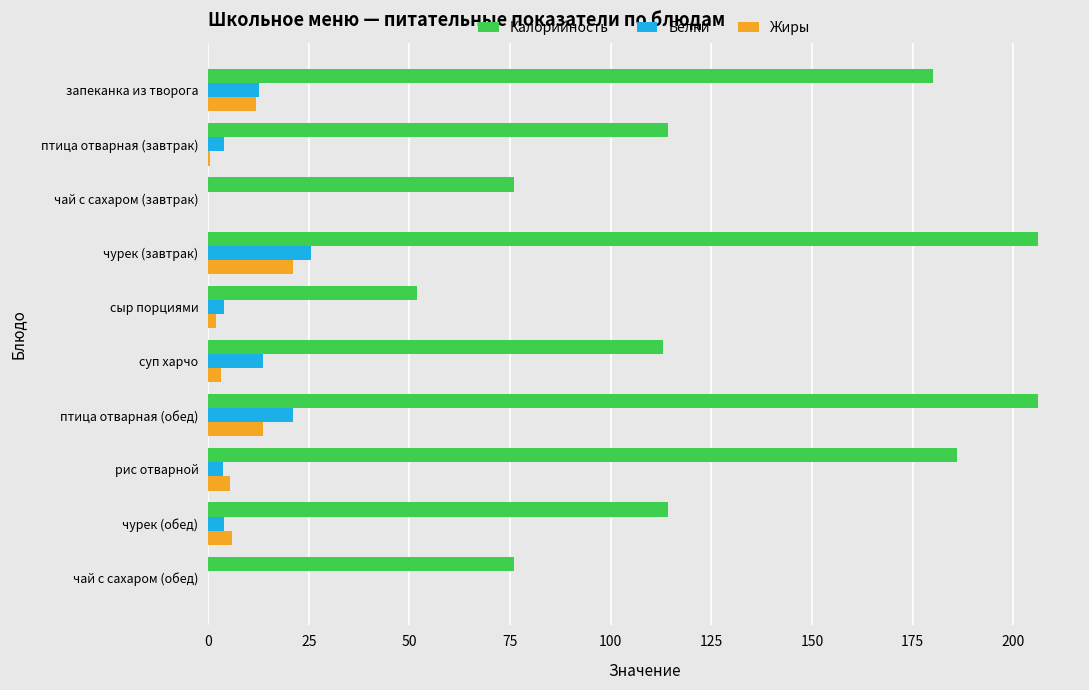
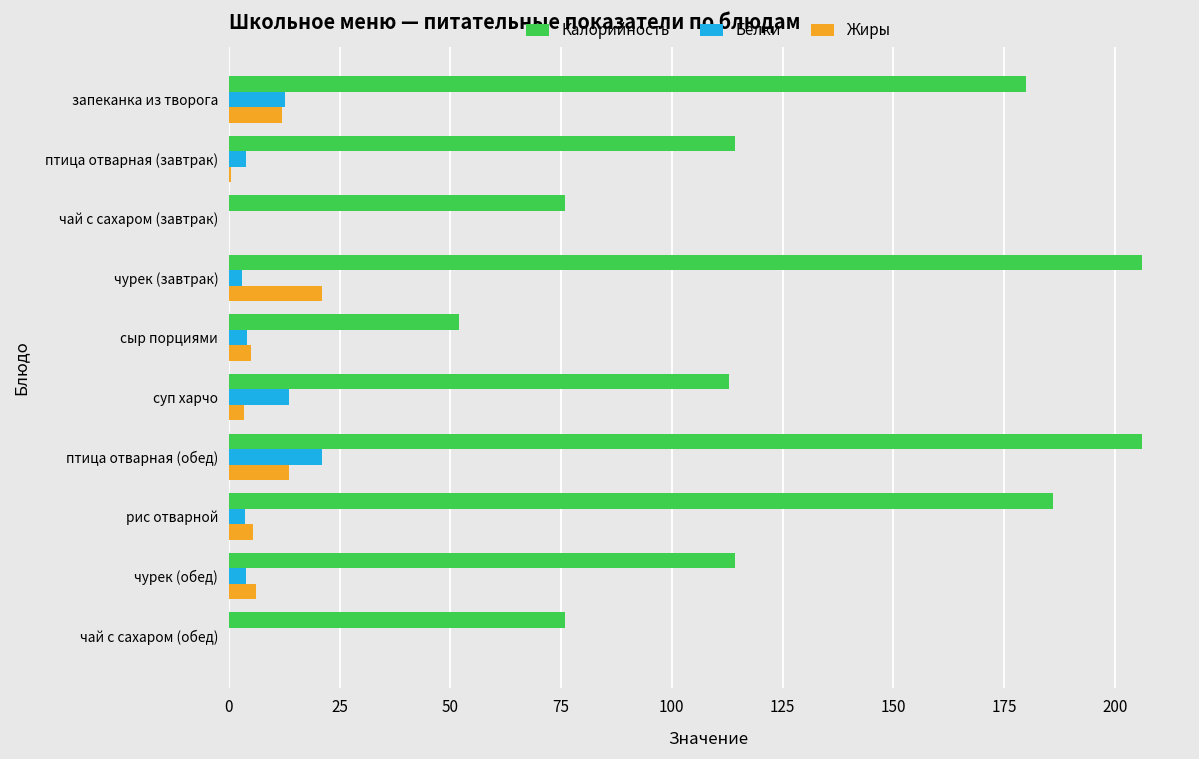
  {
    "Калорийность": {
      "запеканка из творога": 180,
      "птица отварная (завтрак)": 114,
      "чай с сахаром (завтрак)": 76,
      "чурек (завтрак)": 206,
      "сыр порциями": 52,
      "суп харчо": 113,
      "птица отварная (обед)": 206,
      "рис отварной": 186,
      "чурек (обед)": 114,
      "чай с сахаром (обед)": 76
    },
    "Белки": {
      "запеканка из творога": 13,
      "птица отварная (завтрак)": 4,
      "чай с сахаром (завтрак)": 0,
-     "чурек (завтрак)": 26,
+     "чурек (завтрак)": 3,
      "сыр порциями": 4,
      "суп харчо": 14,
      "птица отварная (обед)": 21,
      "рис отварной": 4,
      "чурек (обед)": 4,
      "чай с сахаром (обед)": 0
    },
    "Жиры": {
      "запеканка из творога": 12,
      "чай с сахаром (завтрак)": 0,
      "чурек (завтрак)": 21,
-     "сыр порциями": 2,
+     "сыр порциями": 5,
      "суп харчо": 3,
      "птица отварная (обед)": 14,
      "рис отварной": 5,
      "чурек (обед)": 6,
      "чай с сахаром (обед)": 0
    }
  }
